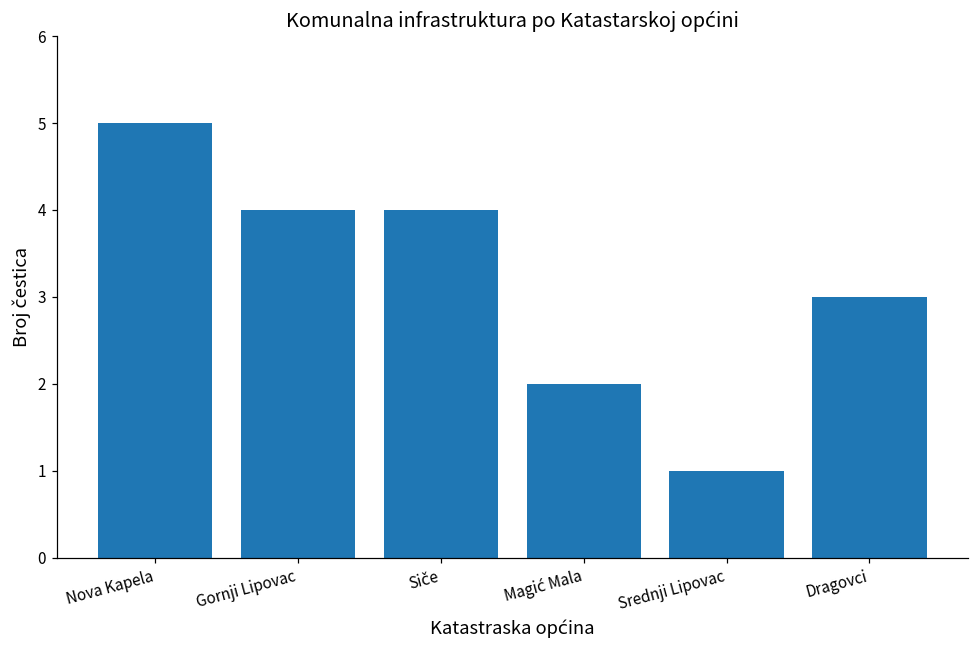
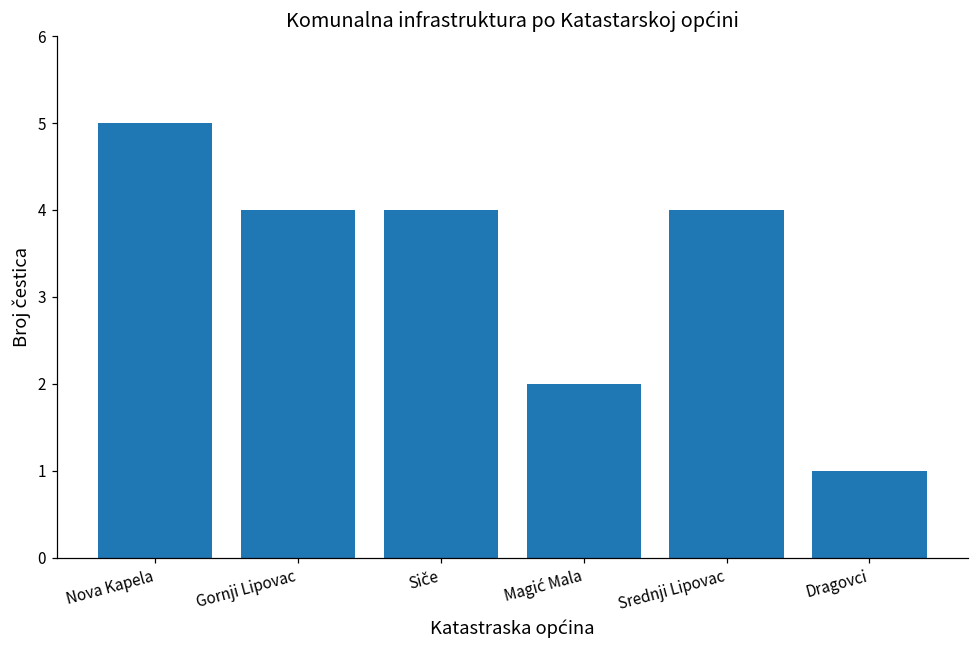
  {
    "Nova Kapela": 5,
    "Gornji Lipovac": 4,
    "Siče": 4,
    "Magić Mala": 2,
-   "Srednji Lipovac": 1,
-   "Dragovci": 3
+   "Srednji Lipovac": 4,
+   "Dragovci": 1
  }
